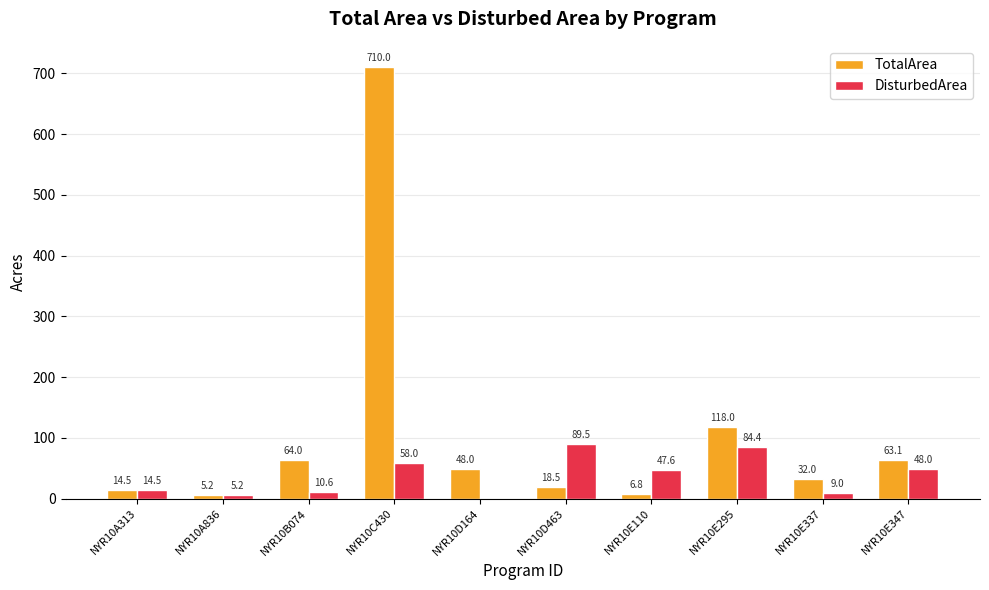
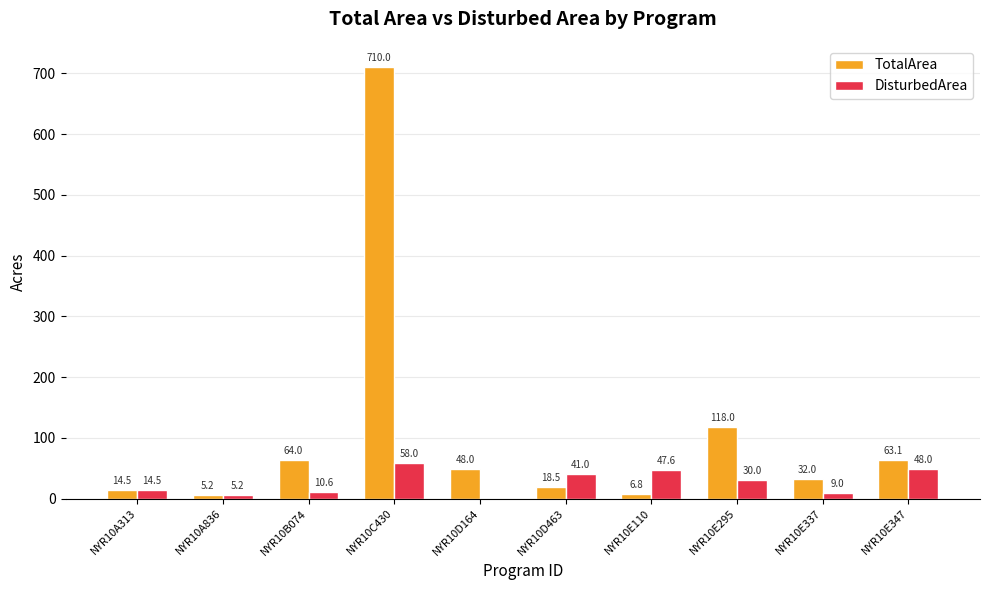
  {
    "TotalArea": {
      "NYR10A313": 14.5,
      "NYR10A836": 5.2,
      "NYR10B074": 64.0,
      "NYR10C430": 710.0,
      "NYR10D164": 48.0,
      "NYR10D463": 18.5,
      "NYR10E110": 6.8,
      "NYR10E295": 118.0,
      "NYR10E337": 32.0,
      "NYR10E347": 63.1
    },
    "DisturbedArea": {
      "NYR10A313": 14.5,
      "NYR10A836": 5.2,
      "NYR10B074": 10.6,
      "NYR10C430": 58.0,
-     "NYR10D463": 89.5,
+     "NYR10D463": 41.0,
      "NYR10E110": 47.6,
-     "NYR10E295": 84.4,
+     "NYR10E295": 30.0,
      "NYR10E337": 9.0,
      "NYR10E347": 48.0
    }
  }
